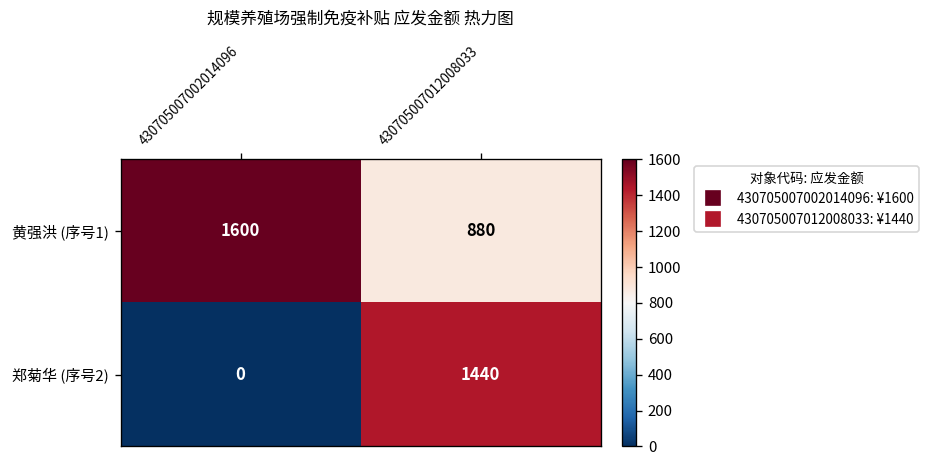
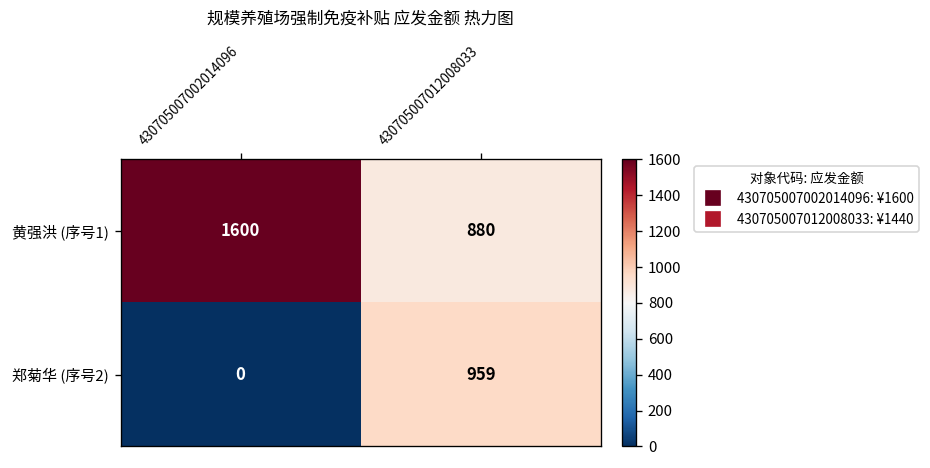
  {
    "黄强洪 (序号1)": {
      "430705007002014096": 1600,
      "430705007012008033": 880
    },
    "郑菊华 (序号2)": {
      "430705007002014096": 0,
-     "430705007012008033": 1440
+     "430705007012008033": 959
    }
  }
